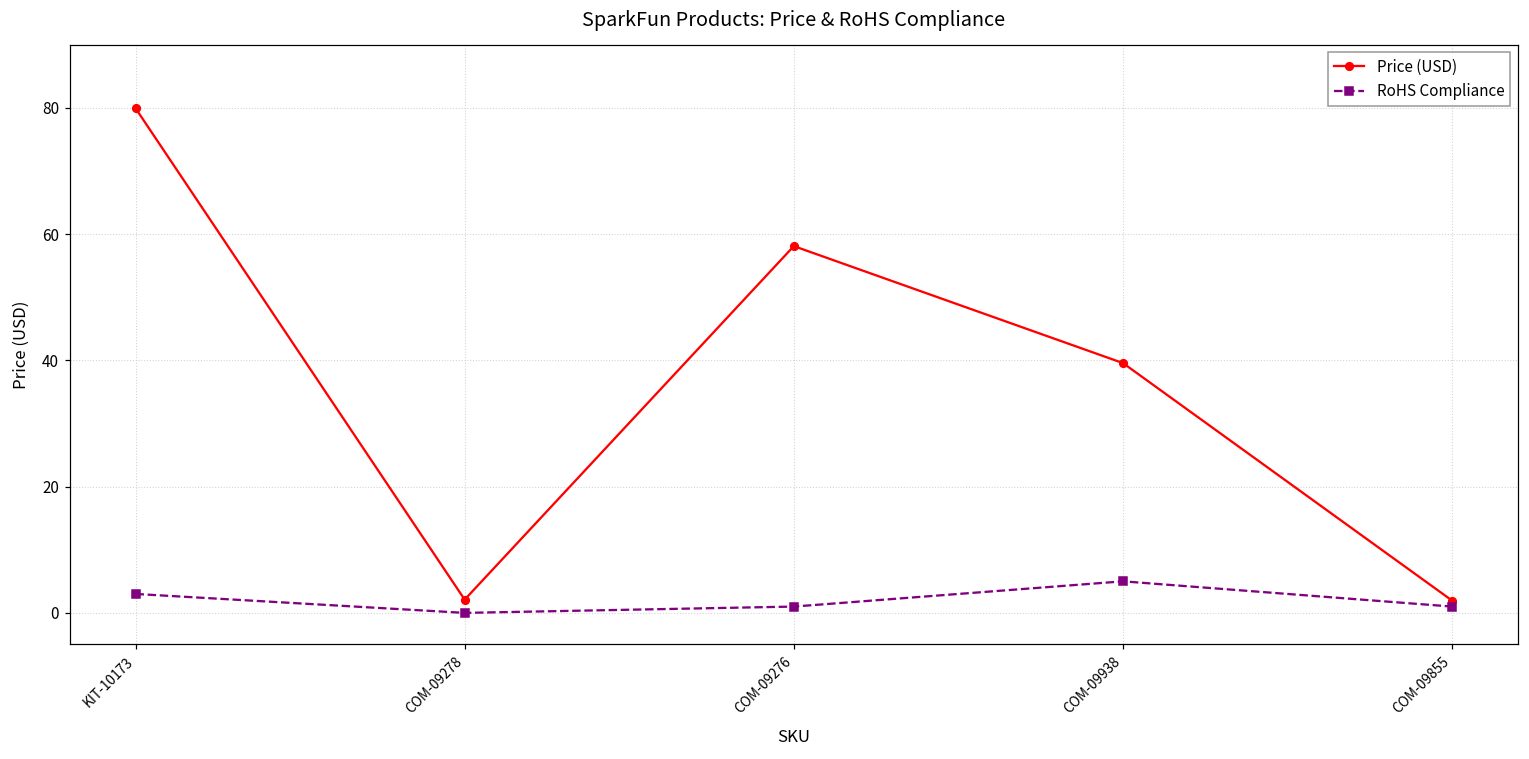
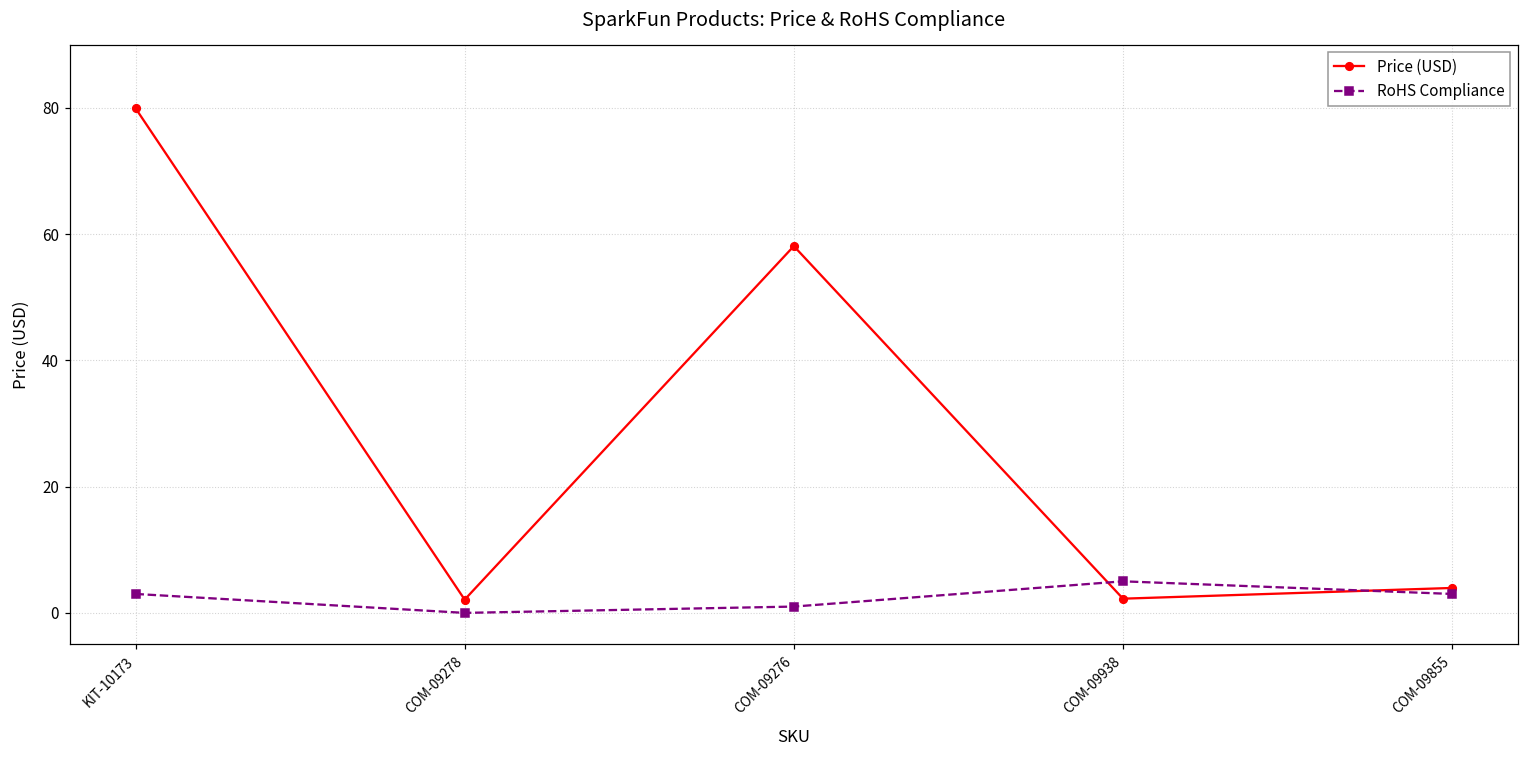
  {
    "Price (USD)": {
      "KIT-10173": 80,
      "COM-09278": 2,
      "COM-09276": 58,
-     "COM-09938": 40,
-     "COM-09855": 2
+     "COM-09938": 2,
+     "COM-09855": 4
    },
    "RoHS Compliance": {
      "KIT-10173": 3,
      "COM-09278": 0,
      "COM-09276": 1,
      "COM-09938": 5,
-     "COM-09855": 1
+     "COM-09855": 3
    }
  }
